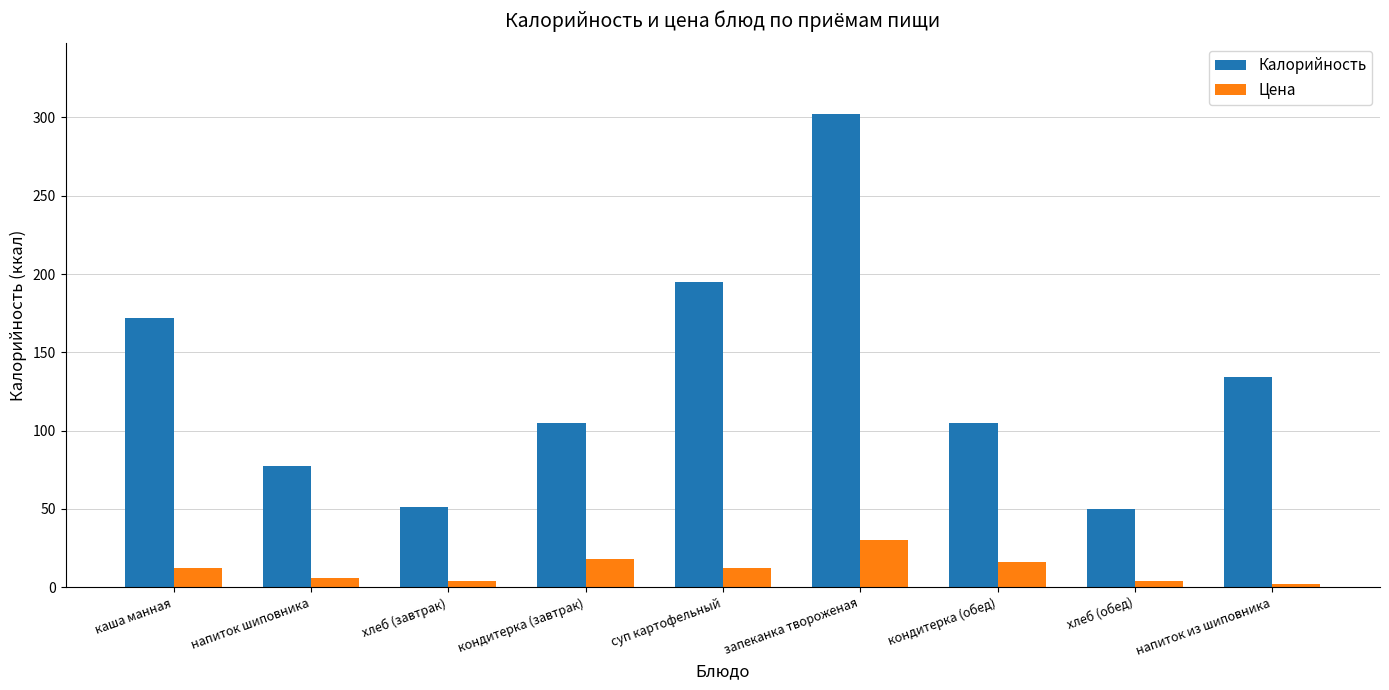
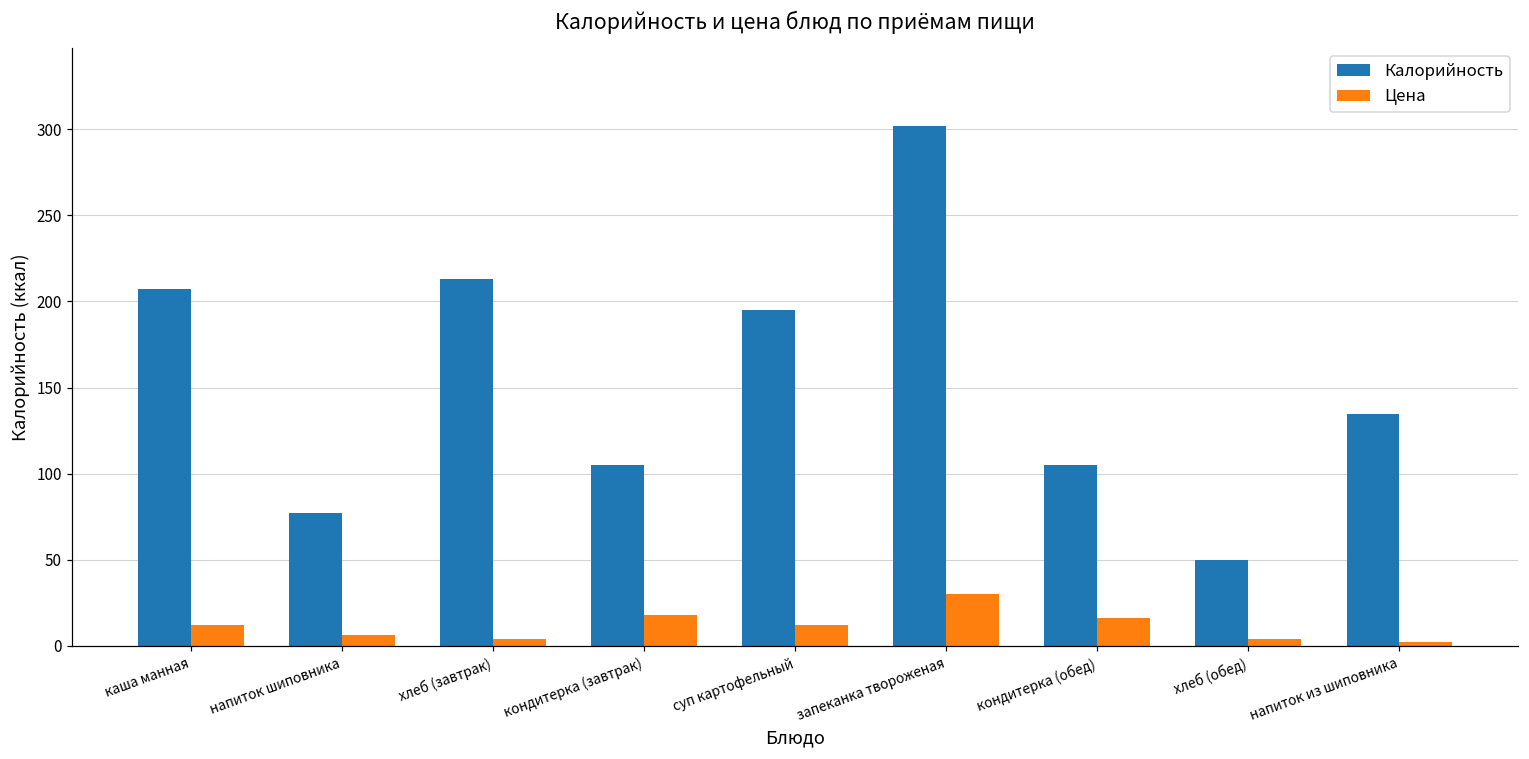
  {
    "Калорийность": {
-     "каша манная": 172,
+     "каша манная": 207,
      "напиток шиповника": 77,
-     "хлеб (завтрак)": 51,
+     "хлеб (завтрак)": 213,
      "кондитерка (завтрак)": 105,
      "суп картофельный": 195,
      "запеканка твороженая": 302,
      "кондитерка (обед)": 105,
      "хлеб (обед)": 50,
      "напиток из шиповника": 134
    },
    "Цена": {
      "каша манная": 12,
      "напиток шиповника": 6,
      "хлеб (завтрак)": 4,
      "кондитерка (завтрак)": 18,
      "суп картофельный": 12,
      "запеканка твороженая": 30,
      "кондитерка (обед)": 16,
      "хлеб (обед)": 4,
      "напиток из шиповника": 2
    }
  }
